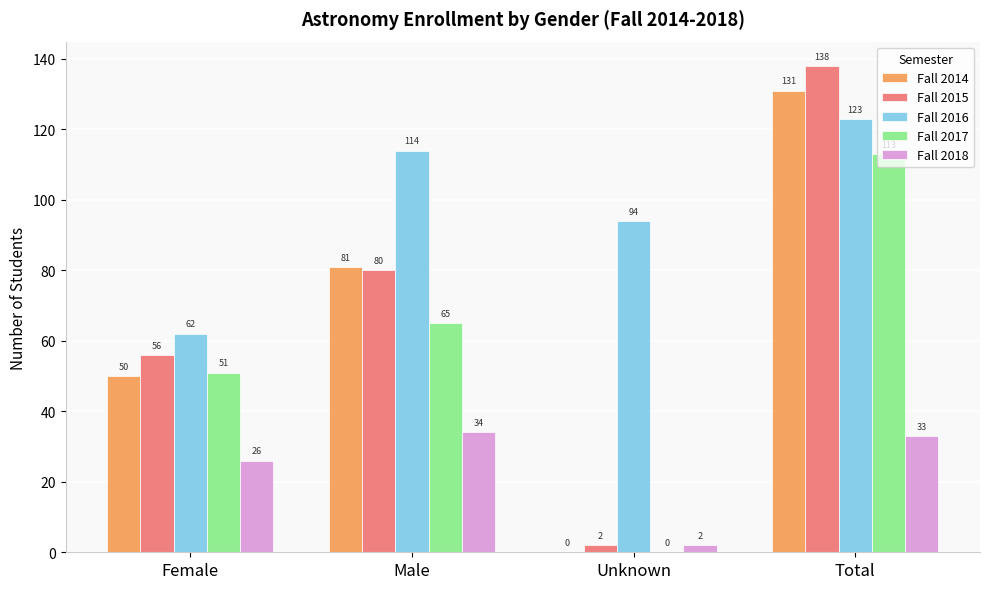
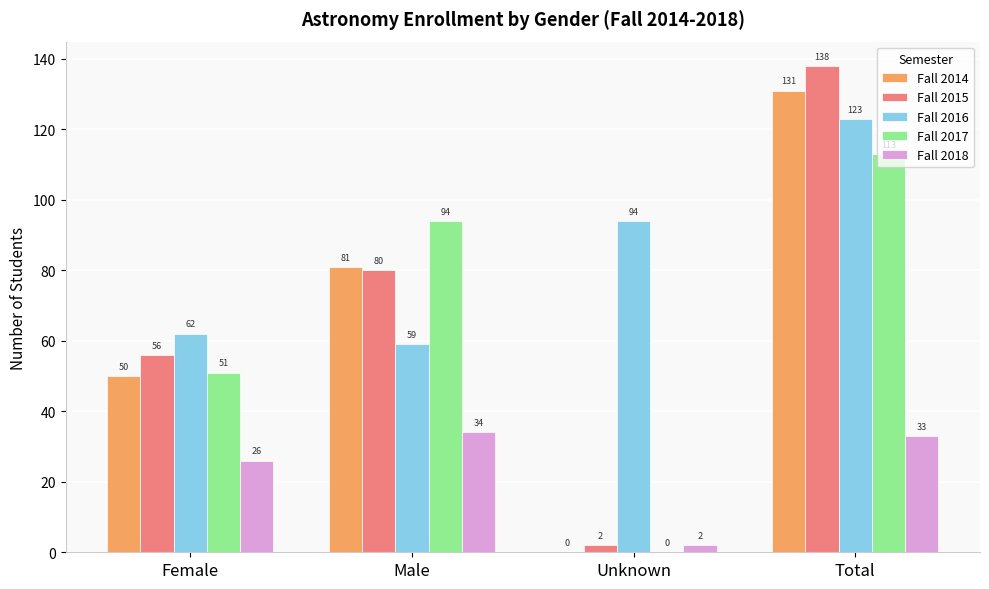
  {
    "Fall 2016": {
      "Female": 62,
-     "Male": 114,
+     "Male": 59,
      "Unknown": 94,
      "Total": 123
    },
    "Fall 2017": {
      "Female": 51,
-     "Male": 65,
+     "Male": 94,
      "Unknown": 0
    },
    "Fall 2018": {
      "Female": 26,
      "Male": 34,
      "Unknown": 2,
      "Total": 33
    }
  }
